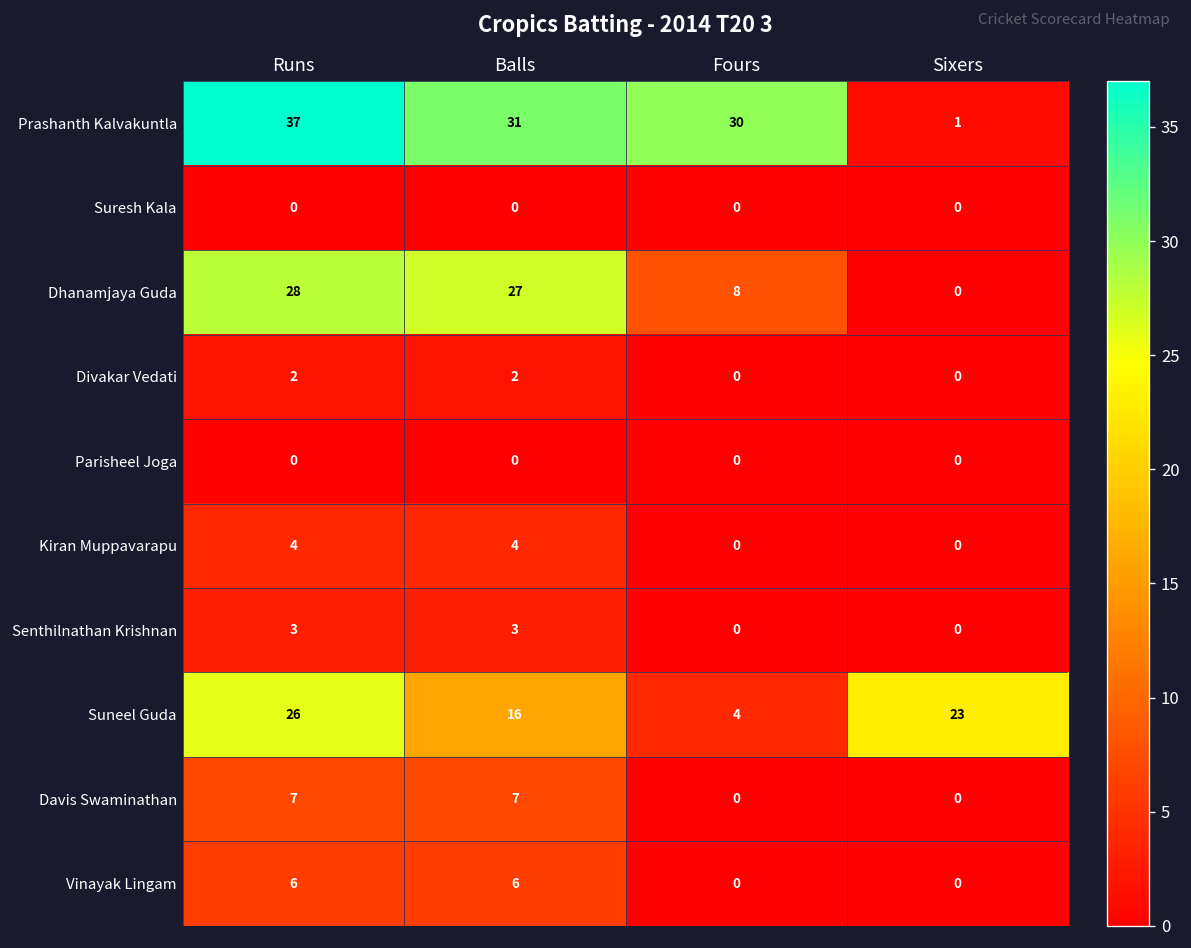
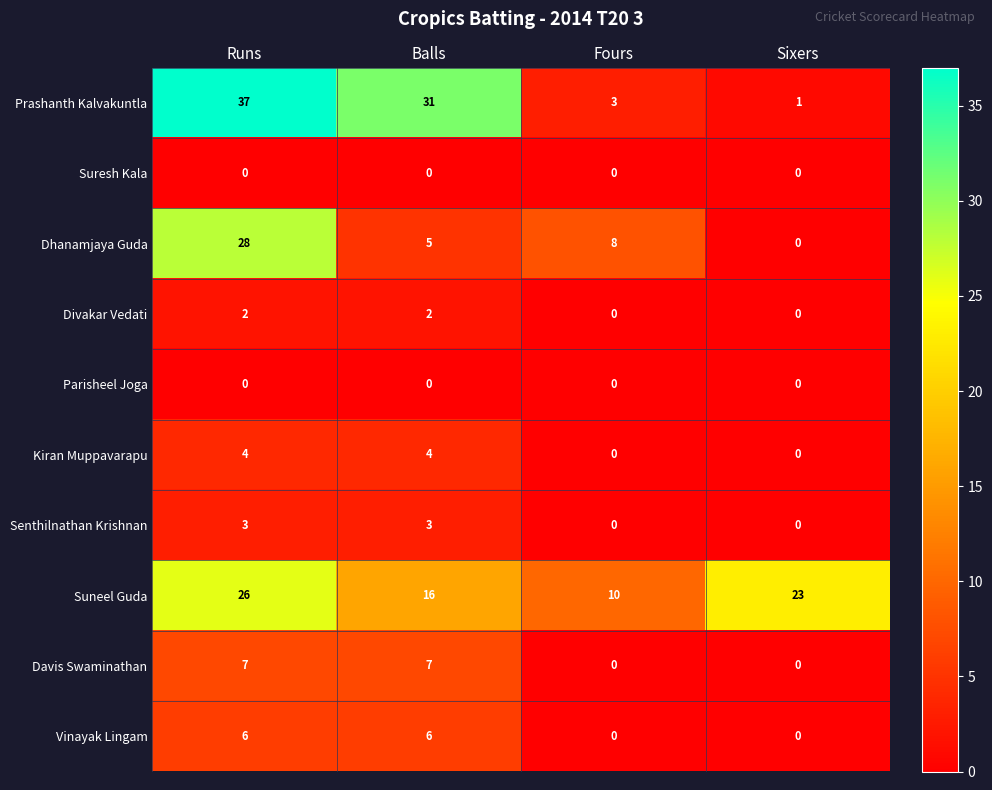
  {
    "Prashanth Kalvakuntla": {
      "Runs": 37,
      "Balls": 31,
-     "Fours": 30,
+     "Fours": 3,
      "Sixers": 1
    },
    "Suresh Kala": {
      "Runs": 0,
      "Balls": 0,
      "Fours": 0,
      "Sixers": 0
    },
    "Dhanamjaya Guda": {
      "Runs": 28,
-     "Balls": 27,
+     "Balls": 5,
      "Fours": 8,
      "Sixers": 0
    },
    "Divakar Vedati": {
      "Runs": 2,
      "Balls": 2,
      "Fours": 0,
      "Sixers": 0
    },
    "Parisheel Joga": {
      "Runs": 0,
      "Balls": 0,
      "Fours": 0,
      "Sixers": 0
    },
    "Kiran Muppavarapu": {
      "Runs": 4,
      "Balls": 4,
      "Fours": 0,
      "Sixers": 0
    },
    "Senthilnathan Krishnan": {
      "Runs": 3,
      "Balls": 3,
      "Fours": 0,
      "Sixers": 0
    },
    "Suneel Guda": {
      "Runs": 26,
      "Balls": 16,
-     "Fours": 4,
+     "Fours": 10,
      "Sixers": 23
    },
    "Davis Swaminathan": {
      "Runs": 7,
      "Balls": 7,
      "Fours": 0,
      "Sixers": 0
    },
    "Vinayak Lingam": {
      "Runs": 6,
      "Balls": 6,
      "Fours": 0,
      "Sixers": 0
    }
  }
